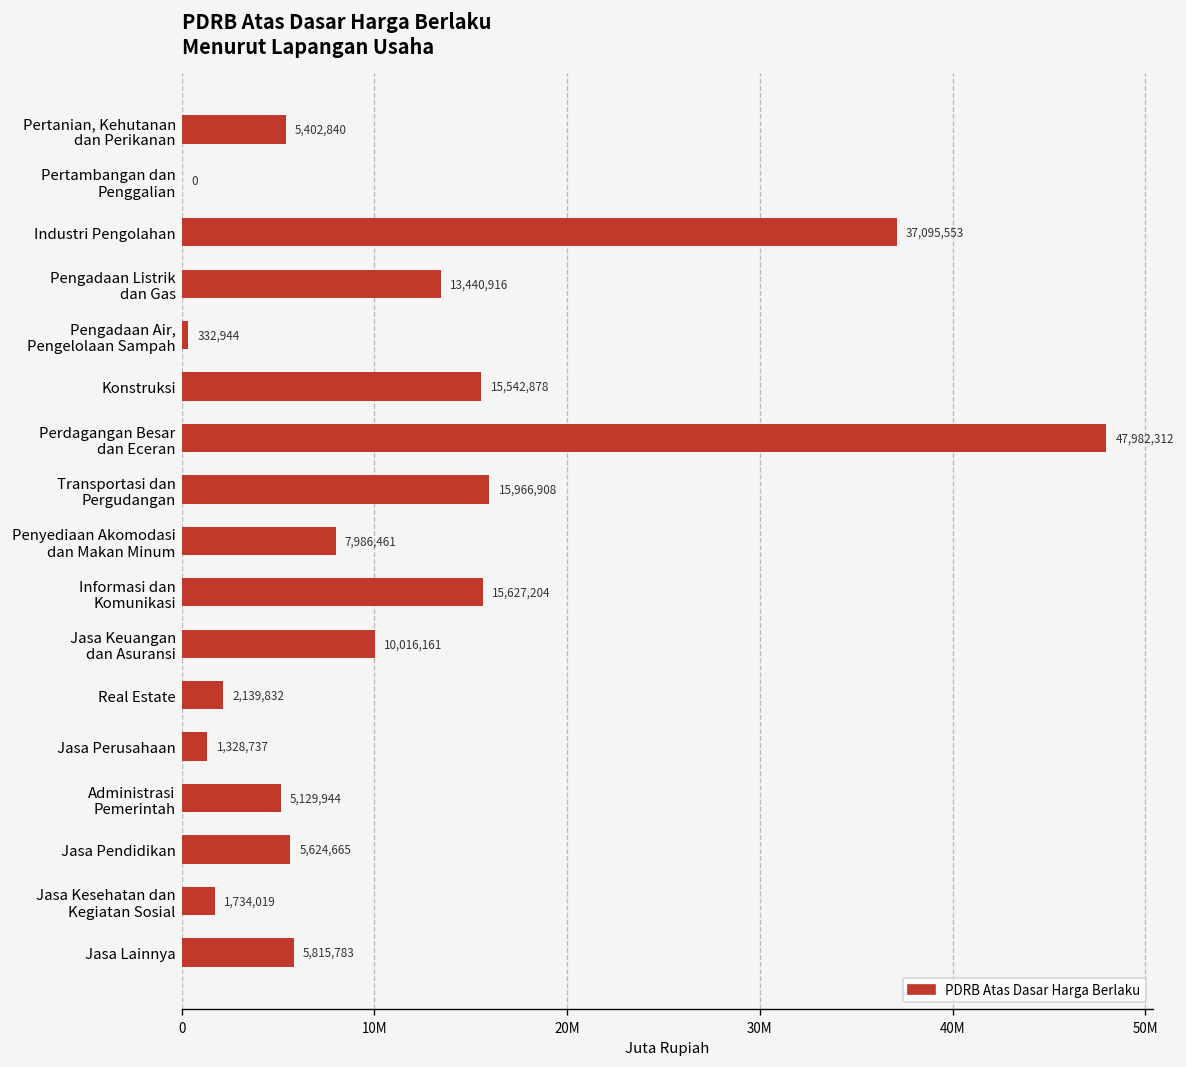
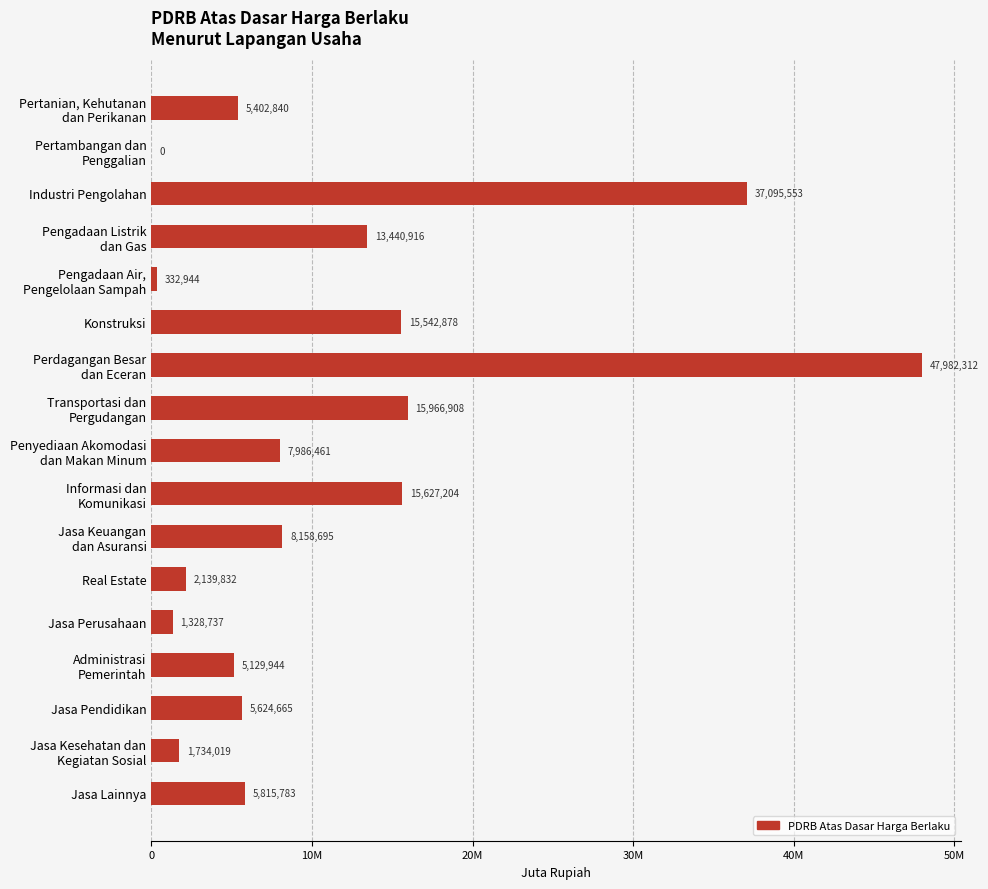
  {
    "Pertanian, Kehutanan dan Perikanan": "5,402,840",
    "Pertambangan dan Penggalian": "0",
    "Industri Pengolahan": "37,095,553",
    "Pengadaan Listrik dan Gas": "13,440,916",
    "Pengadaan Air, Pengelolaan Sampah": "332,944",
    "Konstruksi": "15,542,878",
    "Perdagangan Besar dan Eceran": "47,982,312",
    "Transportasi dan Pergudangan": "15,966,908",
    "Penyediaan Akomodasi dan Makan Minum": "7,986,461",
    "Informasi dan Komunikasi": "15,627,204",
-   "Jasa Keuangan dan Asuransi": "10,016,161",
+   "Jasa Keuangan dan Asuransi": "8,158,695",
    "Real Estate": "2,139,832",
    "Jasa Perusahaan": "1,328,737",
    "Administrasi Pemerintah": "5,129,944",
    "Jasa Pendidikan": "5,624,665",
    "Jasa Kesehatan dan Kegiatan Sosial": "1,734,019",
    "Jasa Lainnya": "5,815,783"
  }
